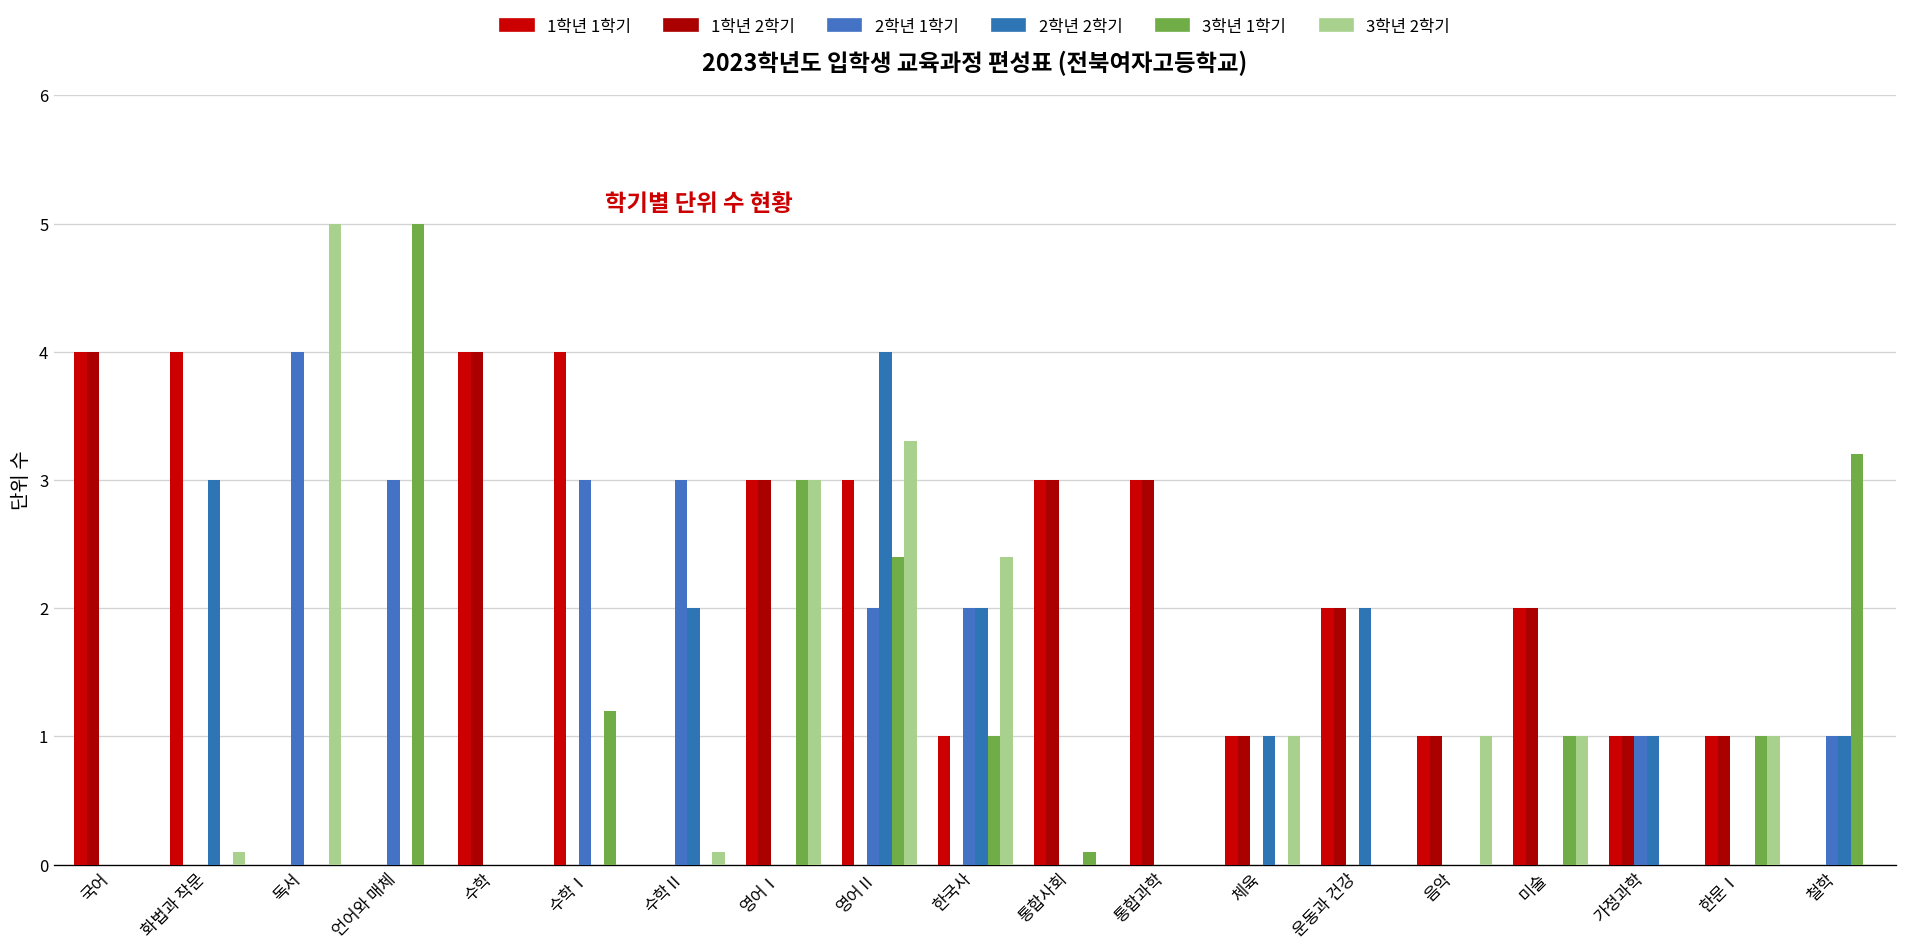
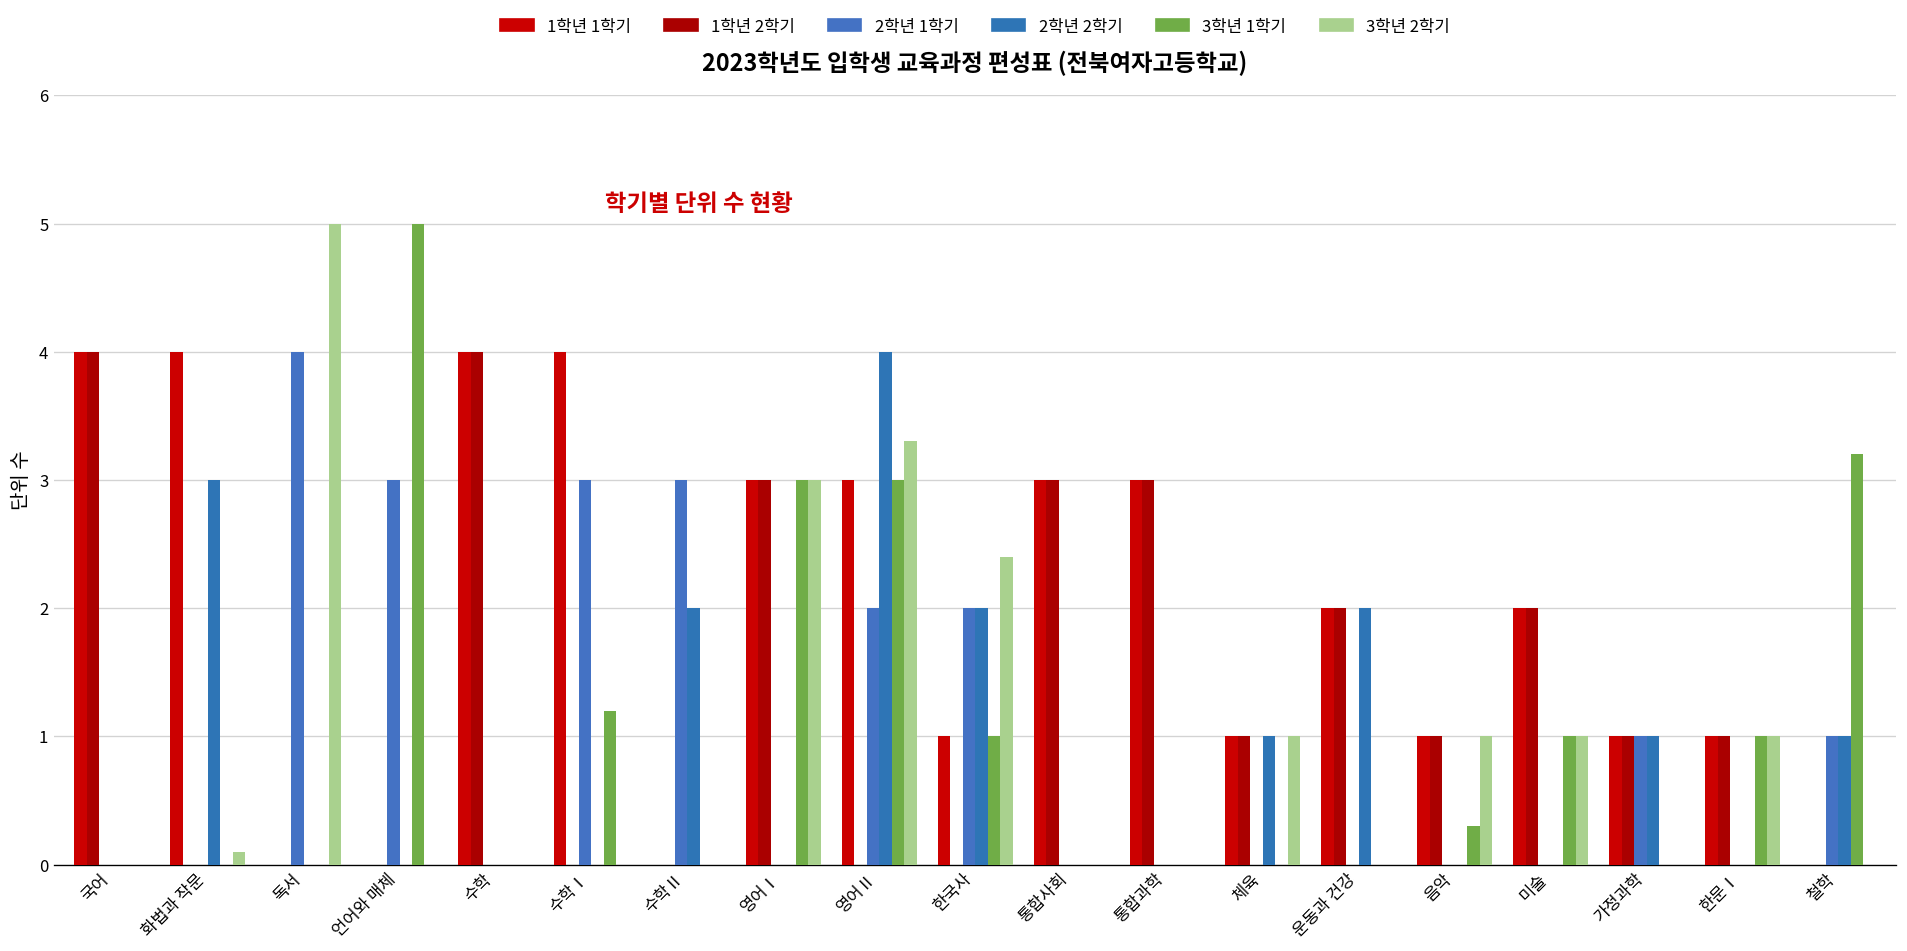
  {
    "3학년 1학기": {
      "국어": 0.0,
      "화법과 작문": 0.0,
      "독서": 0.0,
      "언어와 매체": 5.0,
      "수학": 0.0,
      "수학Ⅰ": 1.2,
      "수학Ⅱ": 0.0,
      "영어Ⅰ": 3.0,
-     "영어Ⅱ": 2.4,
+     "영어Ⅱ": 3.0,
      "한국사": 1.0,
-     "통합사회": 0.1,
+     "통합사회": 0.0,
      "통합과학": 0.0,
      "체육": 0.0,
      "운동과 건강": 0.0,
-     "음악": 0.0,
+     "음악": 0.3,
      "미술": 1.0,
      "가정과학": 0.0,
      "한문Ⅰ": 1.0,
      "철학": 3.2
    },
    "3학년 2학기": {
      "국어": 0.0,
      "화법과 작문": 0.1,
      "독서": 5.0,
      "언어와 매체": 0.0,
      "수학": 0.0,
      "수학Ⅰ": 0.0,
-     "수학Ⅱ": 0.1,
+     "수학Ⅱ": 0.0,
      "영어Ⅰ": 3.0,
      "영어Ⅱ": 3.3,
      "한국사": 2.4,
      "통합사회": 0.0,
      "통합과학": 0.0,
      "체육": 1.0,
      "운동과 건강": 0.0,
      "음악": 1.0,
      "미술": 1.0,
      "가정과학": 0.0,
      "한문Ⅰ": 1.0,
      "철학": 0.0
    }
  }
